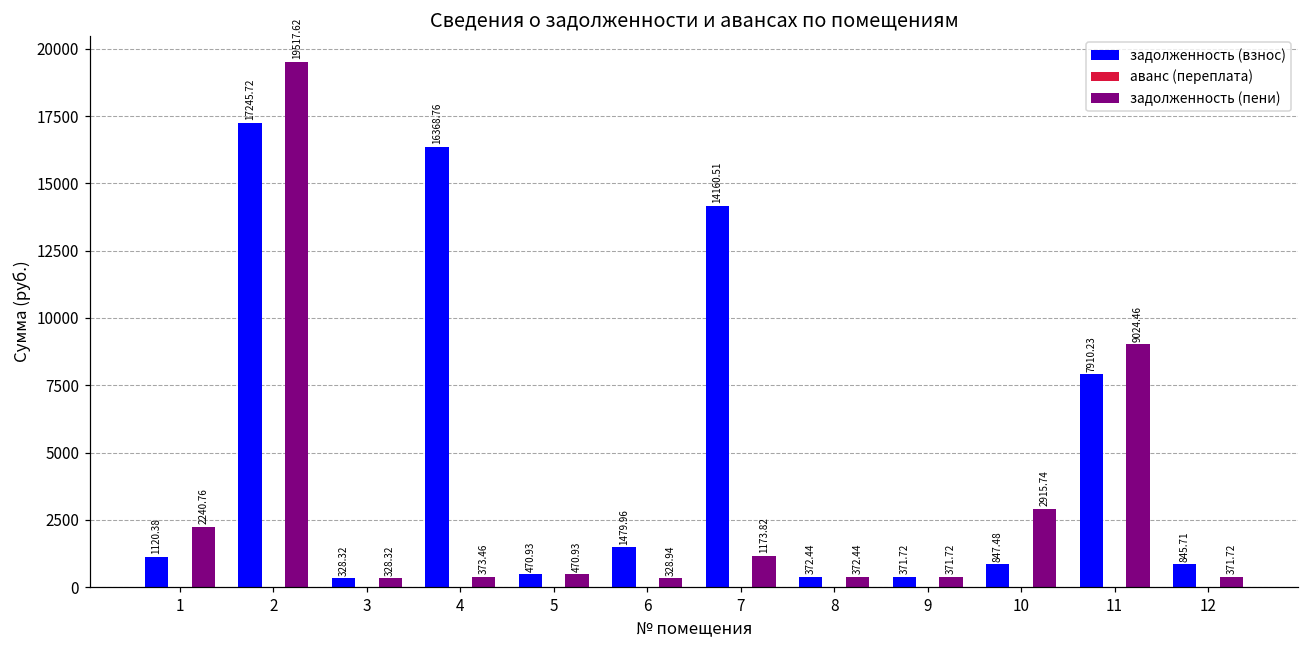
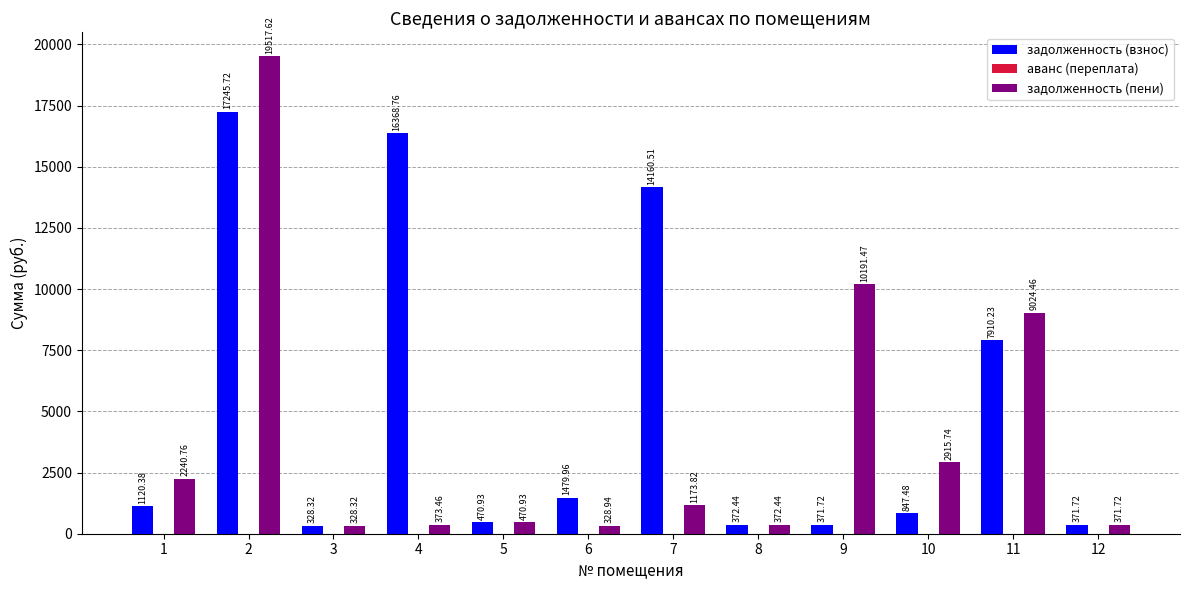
  {
    "задолженность (взнос)": {
      "1": 1120.38,
      "2": 17245.72,
      "3": 328.32,
      "4": 16368.76,
      "5": 470.93,
      "6": 1479.96,
      "7": 14160.51,
      "8": 372.44,
      "9": 371.72,
      "10": 847.48,
      "11": 7910.23,
-     "12": 845.71
+     "12": 371.72
    },
    "аванс (переплата)": {
      "1": 0,
      "2": 0,
      "3": 0,
      "4": 0,
      "5": 0,
      "6": 0,
      "7": 0,
      "8": 0,
      "9": 0,
      "10": 0,
      "11": 0,
      "12": 0
    },
    "задолженность (пени)": {
      "1": 2240.76,
      "2": 19517.62,
      "3": 328.32,
      "4": 373.46,
      "5": 470.93,
      "6": 328.94,
      "7": 1173.82,
      "8": 372.44,
-     "9": 371.72,
+     "9": 10191.47,
      "10": 2915.74,
      "11": 9024.46,
      "12": 371.72
    }
  }
